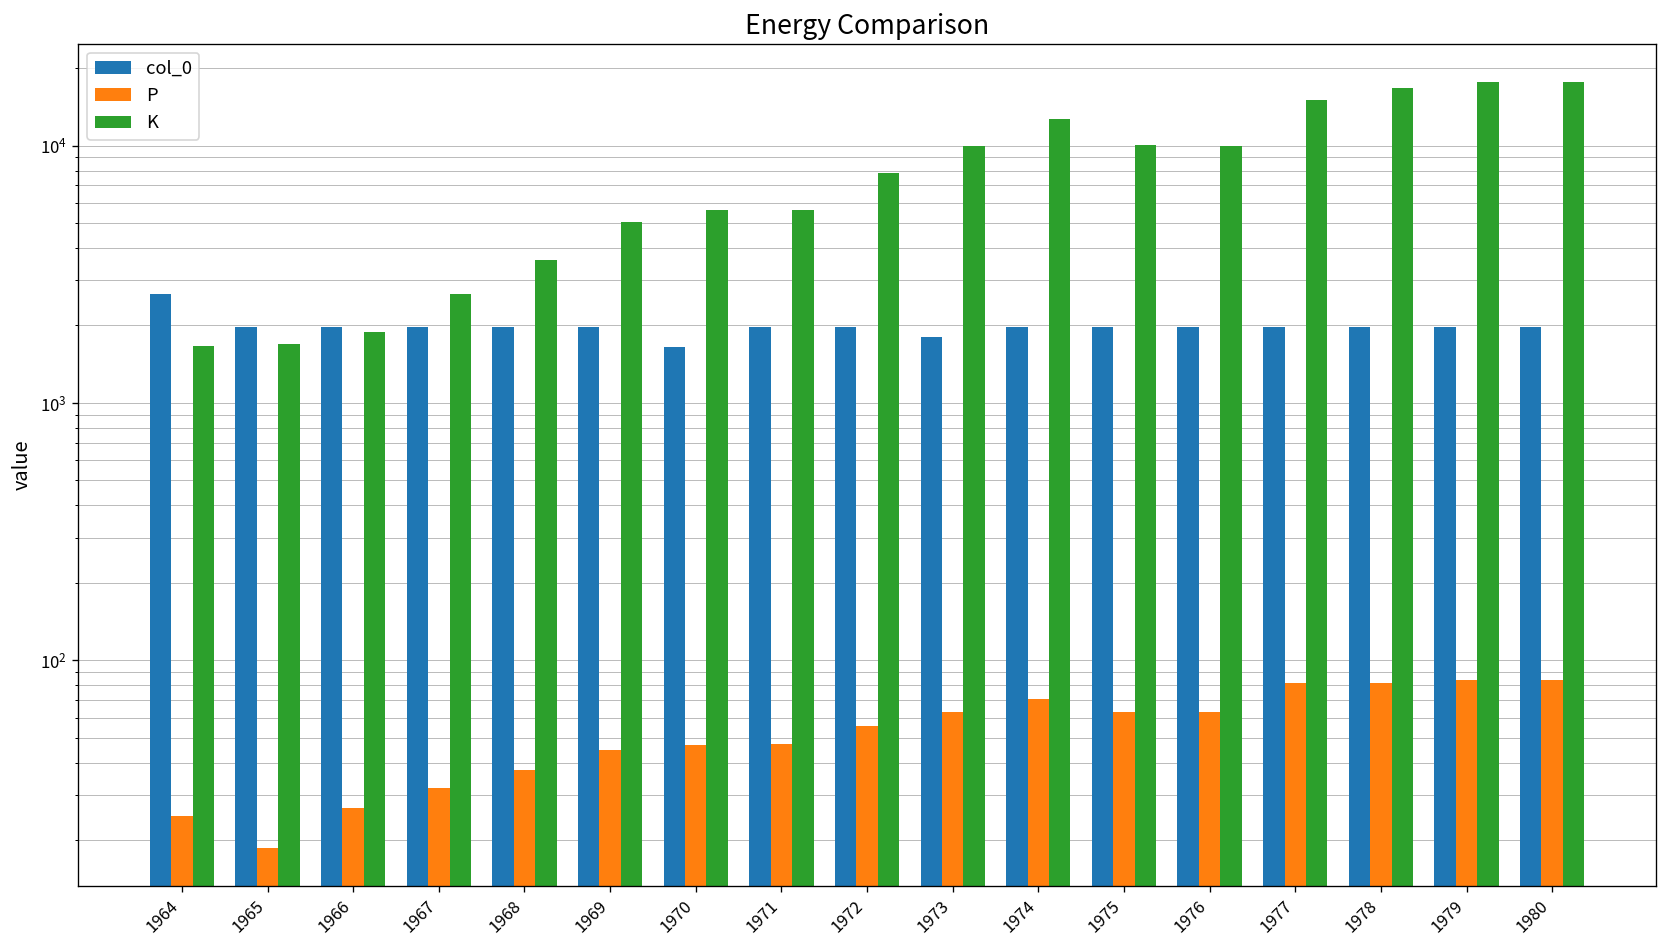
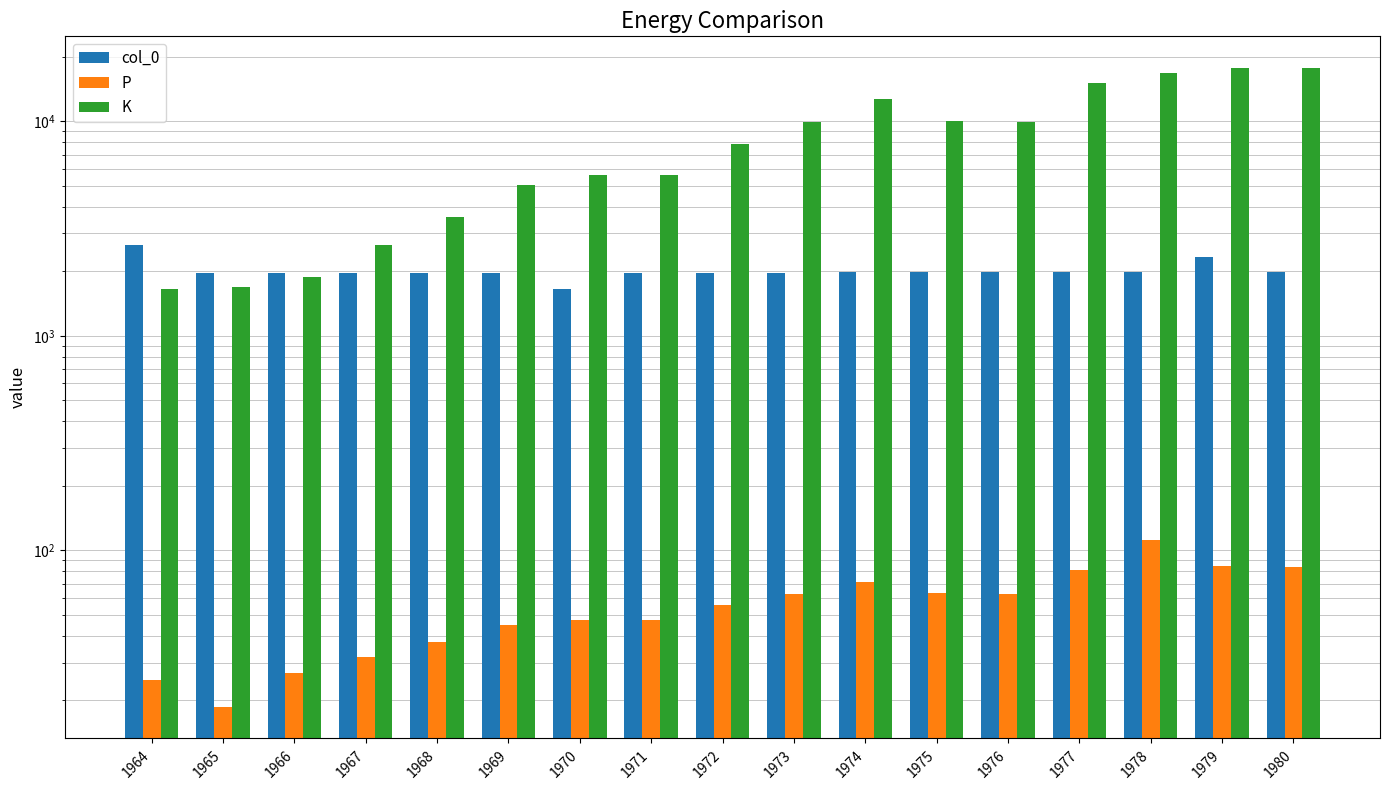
  {
    "col_0": {
      "1964": 2700,
      "1965": 2000,
      "1966": 2000,
      "1967": 2000,
      "1968": 2000,
      "1969": 2000,
      "1970": 1600,
      "1971": 2000,
      "1972": 2000,
-     "1973": 1800,
+     "1973": 2000,
      "1974": 2000,
      "1975": 2000,
      "1976": 2000,
      "1977": 2000,
      "1978": 2000,
-     "1979": 2000,
+     "1979": 2300,
      "1980": 2000
    },
    "P": {
      "1964": 25,
      "1965": 19,
      "1966": 27,
      "1967": 32,
      "1968": 37,
      "1969": 45,
      "1970": 47,
      "1971": 47,
      "1972": 56,
      "1973": 63,
      "1974": 71,
      "1975": 63,
      "1976": 63,
      "1977": 81,
-     "1978": 82,
+     "1978": 110,
      "1979": 84,
      "1980": 84
    },
    "K": {
      "1964": 1700,
      "1965": 1700,
      "1966": 1900,
      "1967": 2600,
      "1968": 3600,
      "1969": 5100,
      "1970": 5600,
      "1971": 5600,
      "1972": 7800,
      "1973": 10000,
      "1974": 13000,
      "1975": 10000,
      "1976": 10000,
      "1977": 15000,
      "1978": 17000,
      "1979": 18000,
      "1980": 18000
    }
  }
